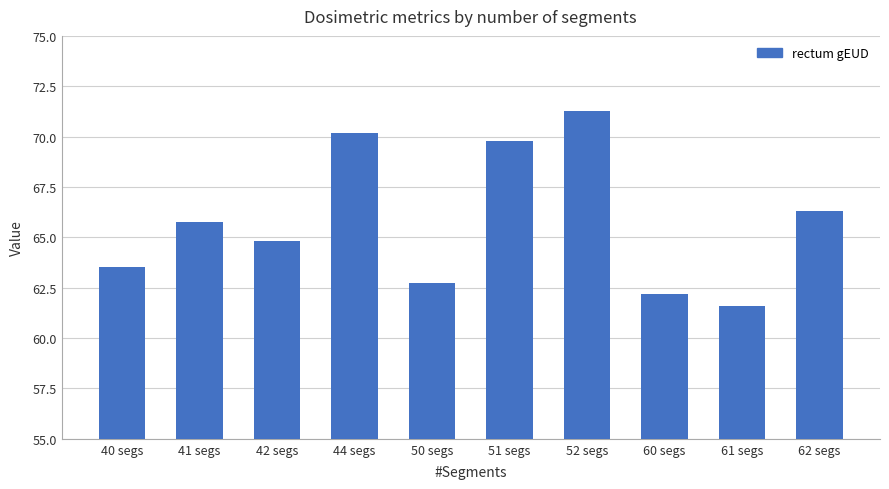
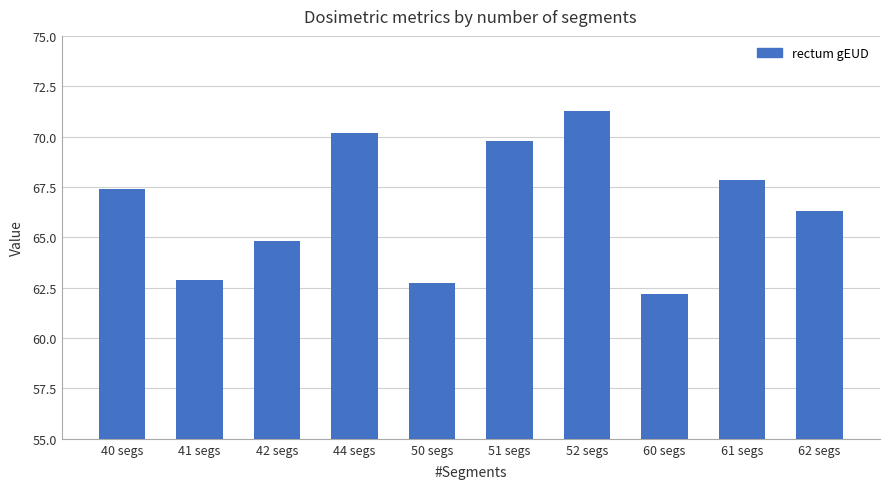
  {
-   "40 segs": 63.5,
-   "41 segs": 65.7,
+   "40 segs": 67.4,
+   "41 segs": 62.9,
    "42 segs": 64.8,
    "44 segs": 70.2,
    "50 segs": 62.7,
    "51 segs": 69.8,
    "52 segs": 71.3,
    "60 segs": 62.2,
-   "61 segs": 61.6,
+   "61 segs": 67.8,
    "62 segs": 66.3
  }
